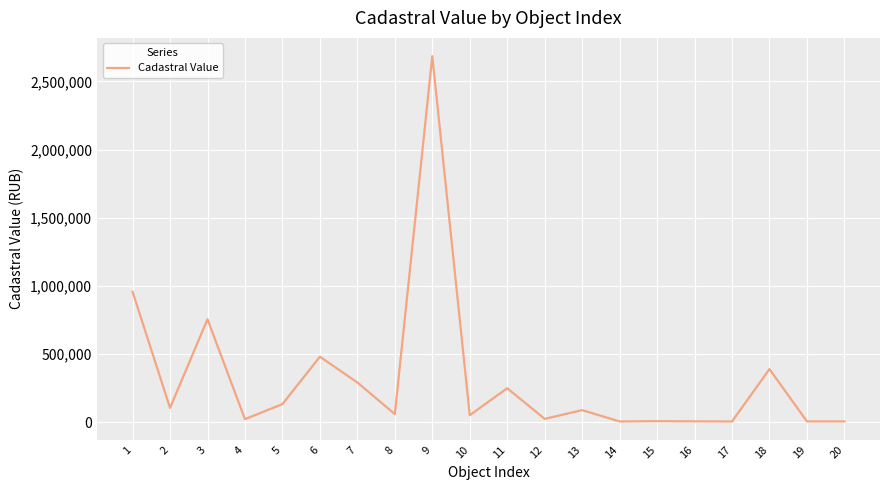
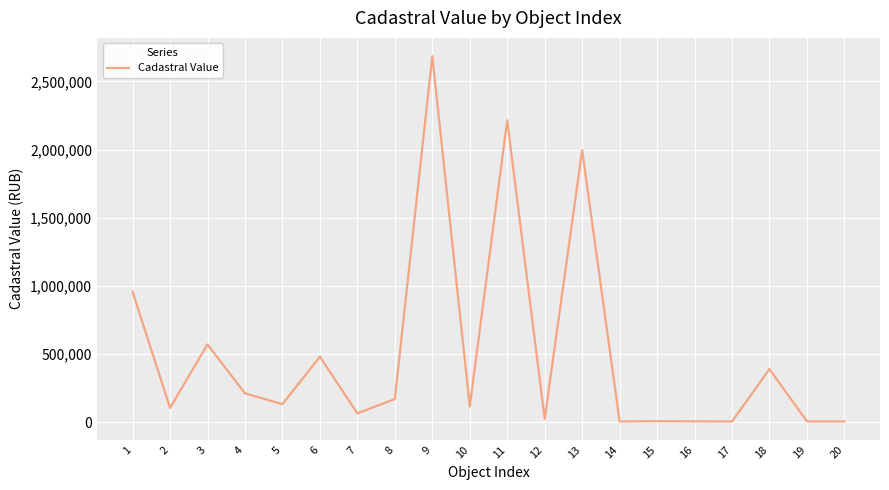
  {
    "1": "960,000",
    "2": "110,000",
-   "3": "760,000",
-   "4": "20,000",
+   "3": "570,000",
+   "4": "210,000",
    "5": "130,000",
    "6": "480,000",
-   "7": "290,000",
-   "8": "60,000",
+   "7": "70,000",
+   "8": "170,000",
    "9": "2,680,000",
-   "10": "50,000",
-   "11": "250,000",
+   "10": "120,000",
+   "11": "2,210,000",
    "12": "30,000",
-   "13": "90,000",
+   "13": "1,990,000",
    "14": "10,000",
    "15": "10,000",
    "16": "10,000",
    "17": "10,000",
    "18": "390,000",
    "19": "10,000",
    "20": "10,000"
  }
